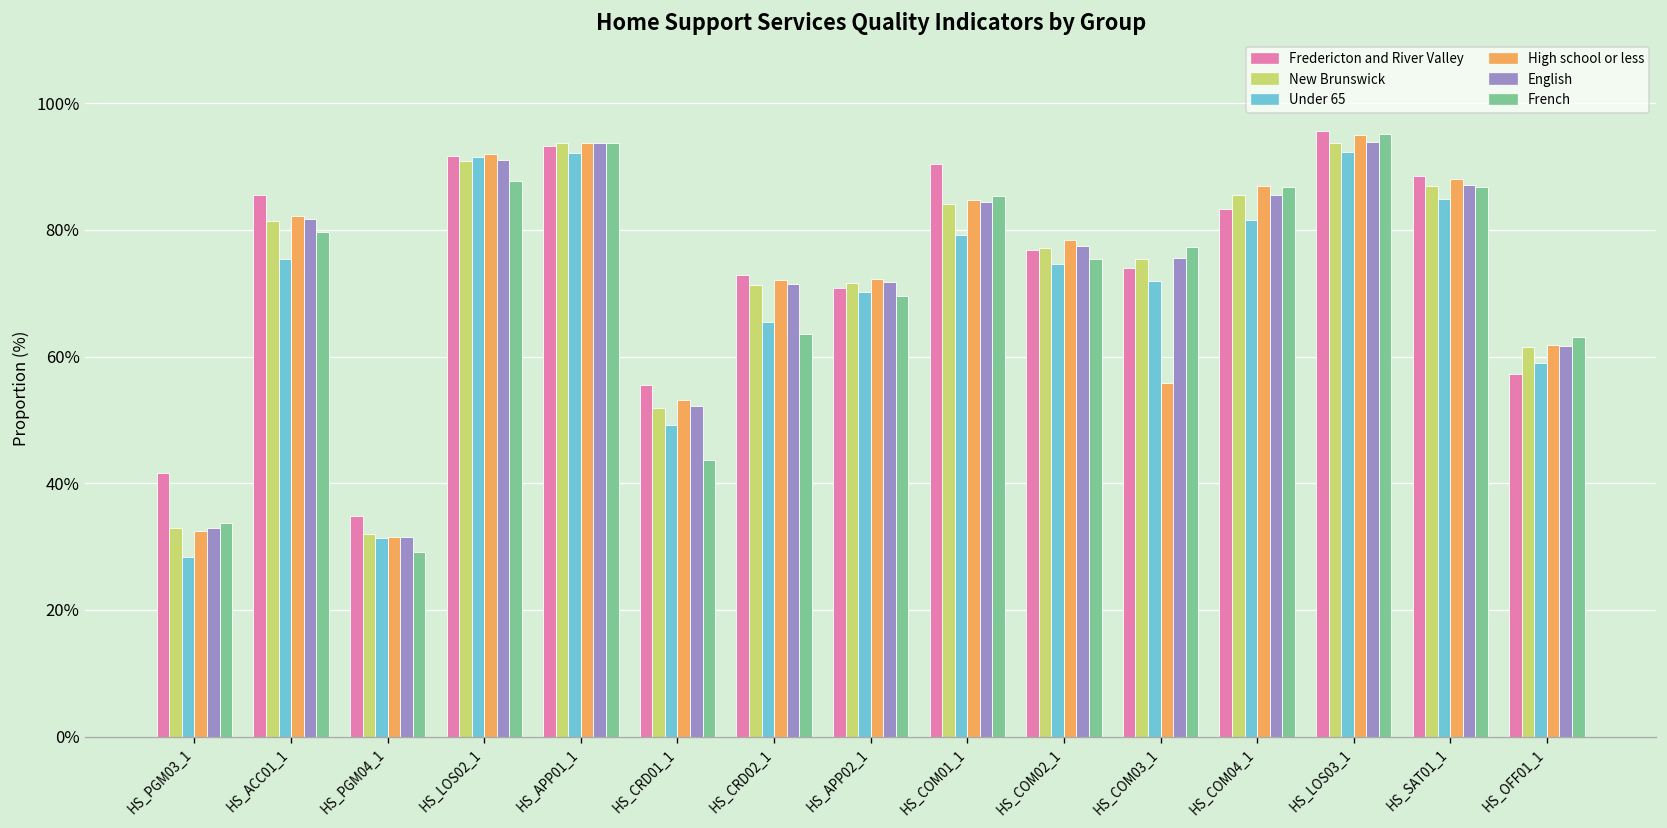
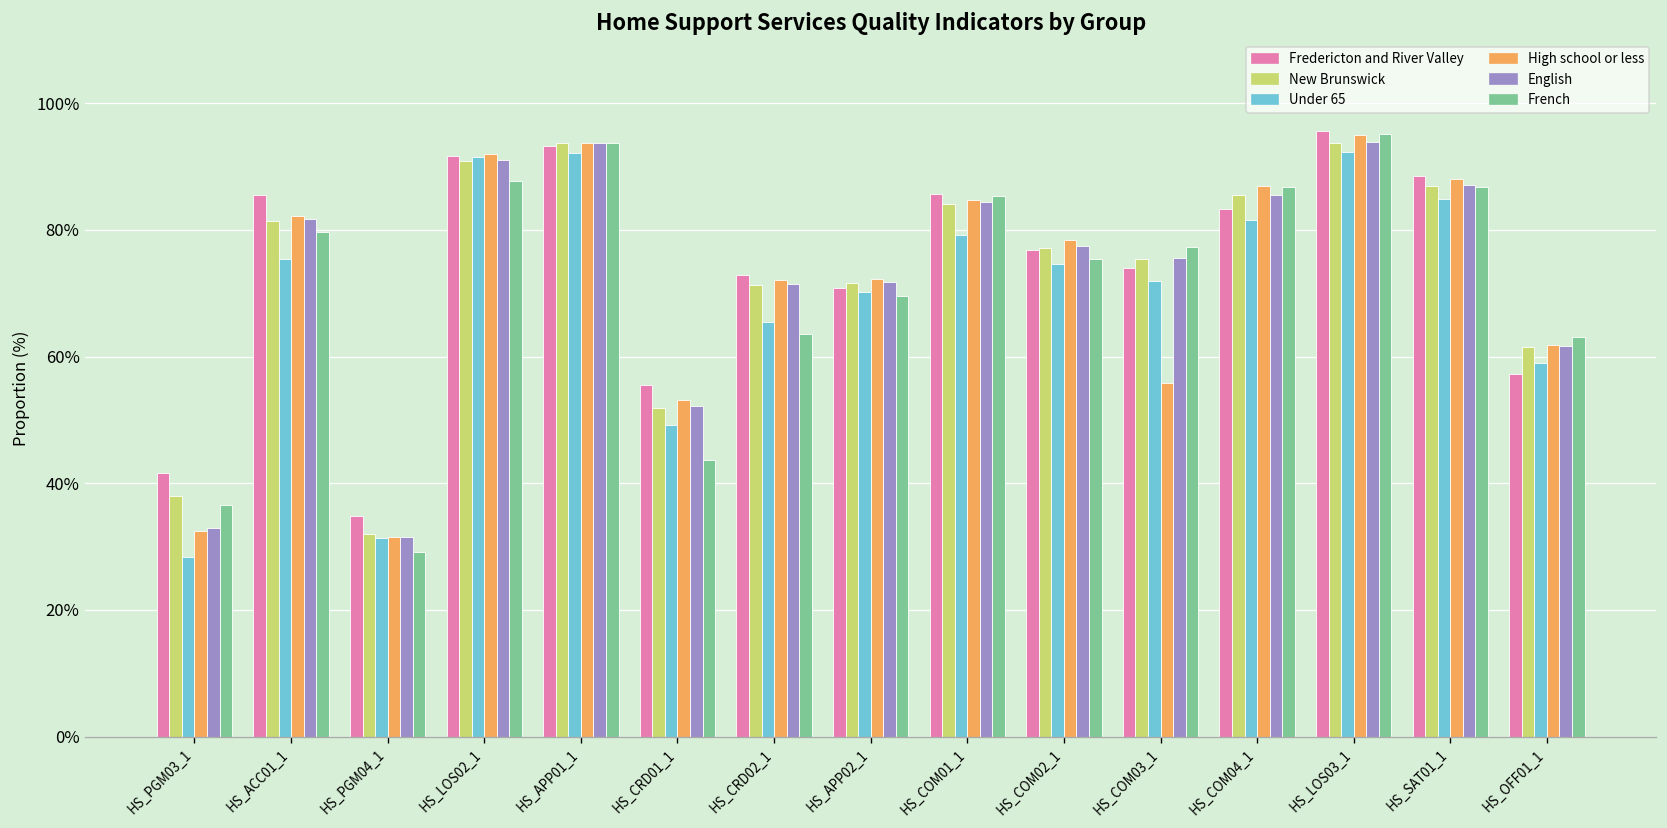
  {
    "Fredericton and River Valley": {
      "HS_PGM03_1": "42%",
      "HS_ACC01_1": "85%",
      "HS_PGM04_1": "35%",
      "HS_LOS02_1": "92%",
      "HS_APP01_1": "93%",
      "HS_CRD01_1": "56%",
      "HS_CRD02_1": "73%",
      "HS_APP02_1": "71%",
-     "HS_COM01_1": "90%",
+     "HS_COM01_1": "86%",
      "HS_COM02_1": "77%",
      "HS_COM03_1": "74%",
      "HS_COM04_1": "83%",
      "HS_LOS03_1": "96%",
      "HS_SAT01_1": "89%",
      "HS_OFF01_1": "57%"
    },
    "New Brunswick": {
-     "HS_PGM03_1": "33%",
+     "HS_PGM03_1": "38%",
      "HS_ACC01_1": "81%",
      "HS_PGM04_1": "32%",
      "HS_LOS02_1": "91%",
      "HS_APP01_1": "94%",
      "HS_CRD01_1": "52%",
      "HS_CRD02_1": "71%",
      "HS_APP02_1": "72%",
      "HS_COM01_1": "84%",
      "HS_COM02_1": "77%",
      "HS_COM03_1": "75%",
      "HS_COM04_1": "85%",
      "HS_LOS03_1": "94%",
      "HS_SAT01_1": "87%",
      "HS_OFF01_1": "62%"
    },
    "Under 65": {
      "HS_PGM03_1": "28%",
      "HS_ACC01_1": "75%",
      "HS_PGM04_1": "31%",
      "HS_LOS02_1": "92%",
      "HS_APP01_1": "92%",
      "HS_CRD01_1": "49%",
      "HS_CRD02_1": "65%",
      "HS_APP02_1": "70%",
      "HS_COM01_1": "79%",
      "HS_COM02_1": "75%",
      "HS_COM03_1": "72%",
      "HS_COM04_1": "82%",
      "HS_LOS03_1": "92%",
      "HS_SAT01_1": "85%",
      "HS_OFF01_1": "59%"
    },
    "High school or less": {
      "HS_PGM03_1": "32%",
      "HS_ACC01_1": "82%",
      "HS_PGM04_1": "32%",
      "HS_LOS02_1": "92%",
      "HS_APP01_1": "94%",
      "HS_CRD01_1": "53%",
      "HS_CRD02_1": "72%",
      "HS_APP02_1": "72%",
      "HS_COM01_1": "85%",
      "HS_COM02_1": "78%",
      "HS_COM03_1": "56%",
      "HS_COM04_1": "87%",
      "HS_LOS03_1": "95%",
      "HS_SAT01_1": "88%",
      "HS_OFF01_1": "62%"
    },
    "English": {
      "HS_PGM03_1": "33%",
      "HS_ACC01_1": "82%",
      "HS_PGM04_1": "32%",
      "HS_LOS02_1": "91%",
      "HS_APP01_1": "94%",
      "HS_CRD01_1": "52%",
      "HS_CRD02_1": "71%",
      "HS_APP02_1": "72%",
      "HS_COM01_1": "84%",
      "HS_COM02_1": "77%",
      "HS_COM03_1": "76%",
      "HS_COM04_1": "86%",
      "HS_LOS03_1": "94%",
      "HS_SAT01_1": "87%",
      "HS_OFF01_1": "62%"
    },
    "French": {
-     "HS_PGM03_1": "34%",
+     "HS_PGM03_1": "36%",
      "HS_ACC01_1": "80%",
      "HS_PGM04_1": "29%",
      "HS_LOS02_1": "88%",
      "HS_APP01_1": "94%",
      "HS_CRD01_1": "44%",
      "HS_CRD02_1": "64%",
      "HS_APP02_1": "70%",
      "HS_COM01_1": "85%",
      "HS_COM02_1": "75%",
      "HS_COM03_1": "77%",
      "HS_COM04_1": "87%",
      "HS_LOS03_1": "95%",
      "HS_SAT01_1": "87%",
      "HS_OFF01_1": "63%"
    }
  }
